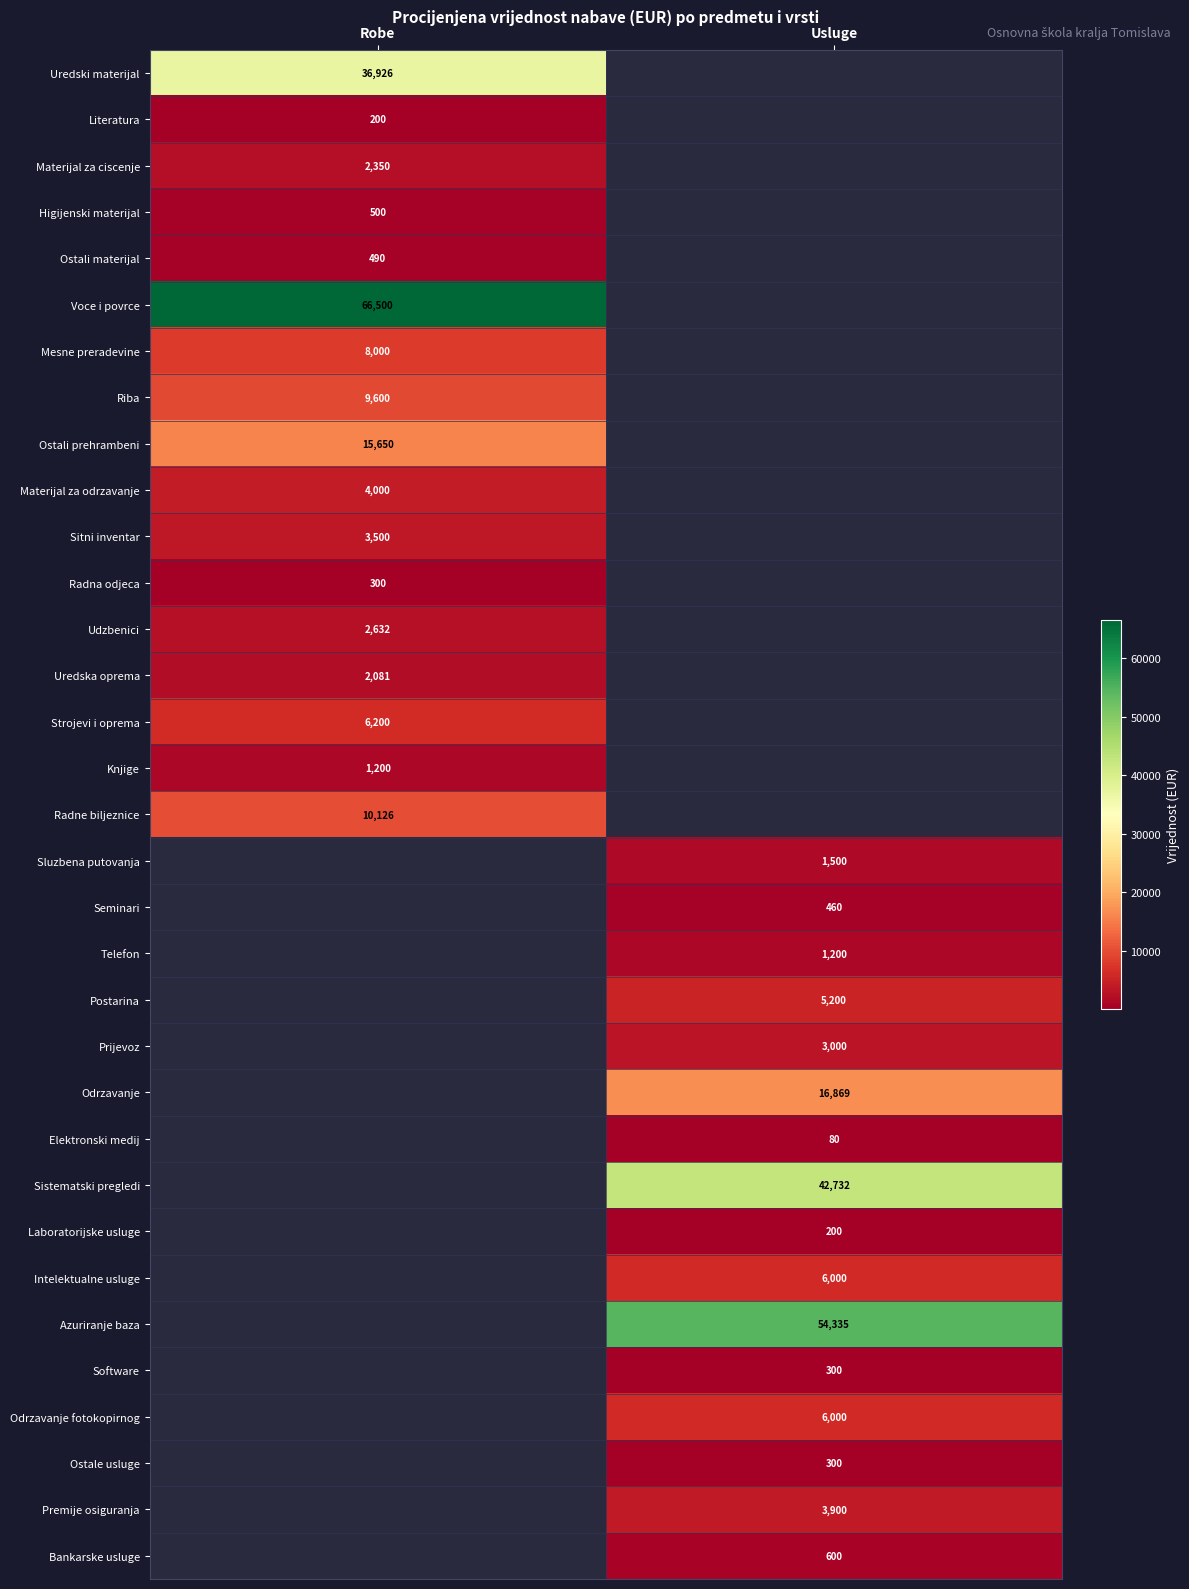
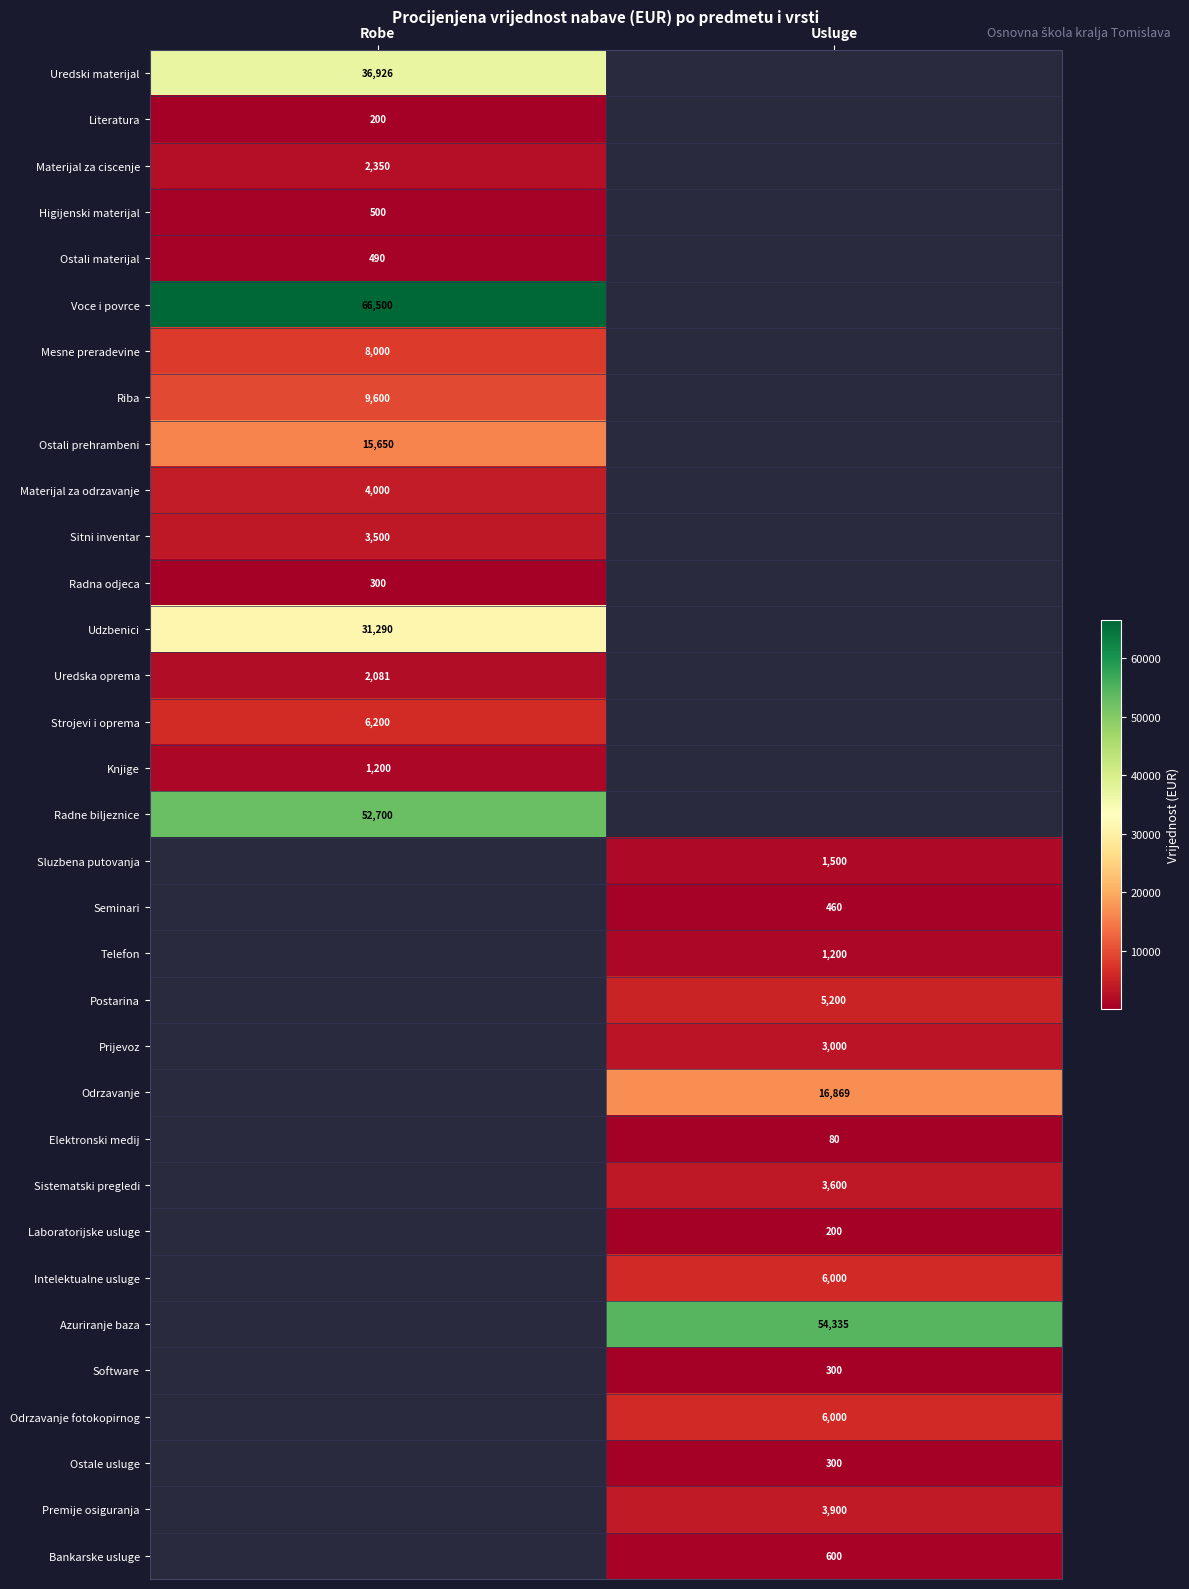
  {
    "Uredski materijal": {
      "Robe": "36,926"
    },
    "Literatura": {
      "Robe": "200"
    },
    "Materijal za ciscenje": {
      "Robe": "2,350"
    },
    "Higijenski materijal": {
      "Robe": "500"
    },
    "Ostali materijal": {
      "Robe": "490"
    },
    "Voce i povrce": {
      "Robe": "66,500"
    },
    "Mesne preradevine": {
      "Robe": "8,000"
    },
    "Riba": {
      "Robe": "9,600"
    },
    "Ostali prehrambeni": {
      "Robe": "15,650"
    },
    "Materijal za odrzavanje": {
      "Robe": "4,000"
    },
    "Sitni inventar": {
      "Robe": "3,500"
    },
    "Radna odjeca": {
      "Robe": "300"
    },
    "Udzbenici": {
-     "Robe": "2,632"
+     "Robe": "31,290"
    },
    "Uredska oprema": {
      "Robe": "2,081"
    },
    "Strojevi i oprema": {
      "Robe": "6,200"
    },
    "Knjige": {
      "Robe": "1,200"
    },
    "Radne biljeznice": {
-     "Robe": "10,126"
+     "Robe": "52,700"
    },
    "Sluzbena putovanja": {
      "Usluge": "1,500"
    },
    "Seminari": {
      "Usluge": "460"
    },
    "Telefon": {
      "Usluge": "1,200"
    },
    "Postarina": {
      "Usluge": "5,200"
    },
    "Prijevoz": {
      "Usluge": "3,000"
    },
    "Odrzavanje": {
      "Usluge": "16,869"
    },
    "Elektronski medij": {
      "Usluge": "80"
    },
    "Sistematski pregledi": {
-     "Usluge": "42,732"
+     "Usluge": "3,600"
    },
    "Laboratorijske usluge": {
      "Usluge": "200"
    },
    "Intelektualne usluge": {
      "Usluge": "6,000"
    },
    "Azuriranje baza": {
      "Usluge": "54,335"
    },
    "Software": {
      "Usluge": "300"
    },
    "Odrzavanje fotokopirnog": {
      "Usluge": "6,000"
    },
    "Ostale usluge": {
      "Usluge": "300"
    },
    "Premije osiguranja": {
      "Usluge": "3,900"
    },
    "Bankarske usluge": {
      "Usluge": "600"
    }
  }
